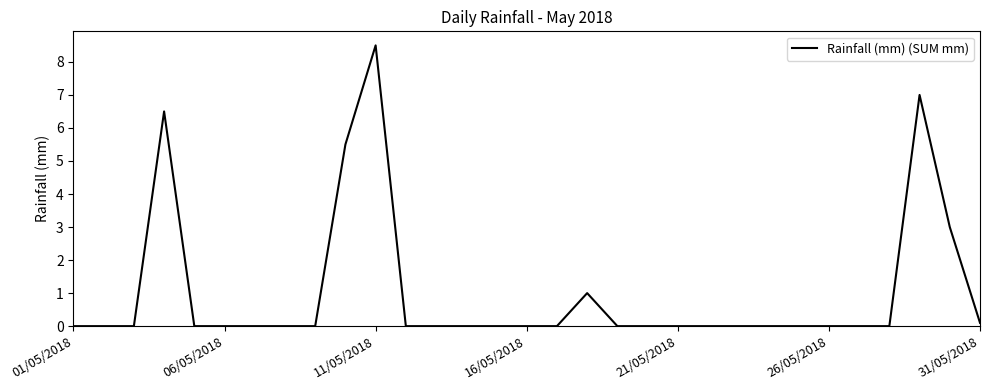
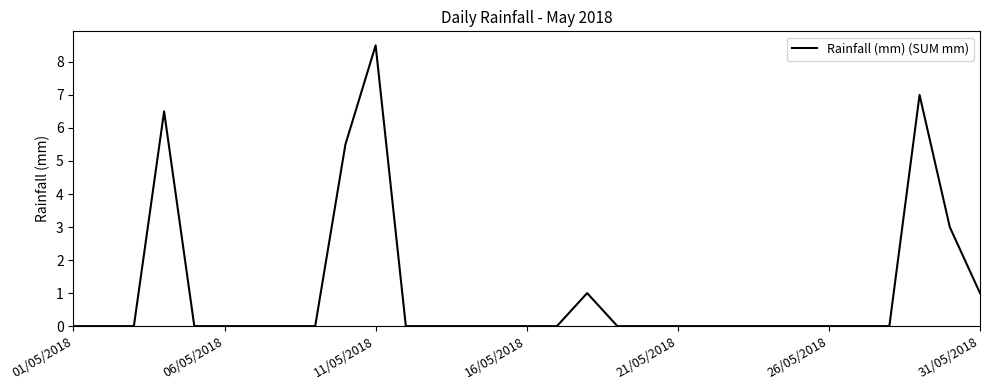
  {
    "01/05/2018": 0.0,
    "06/05/2018": 0.0,
    "11/05/2018": 8.5,
    "16/05/2018": 0.0,
    "21/05/2018": 0.0,
    "26/05/2018": 0.0,
-   "31/05/2018": 0.1
+   "31/05/2018": 1.0
  }
